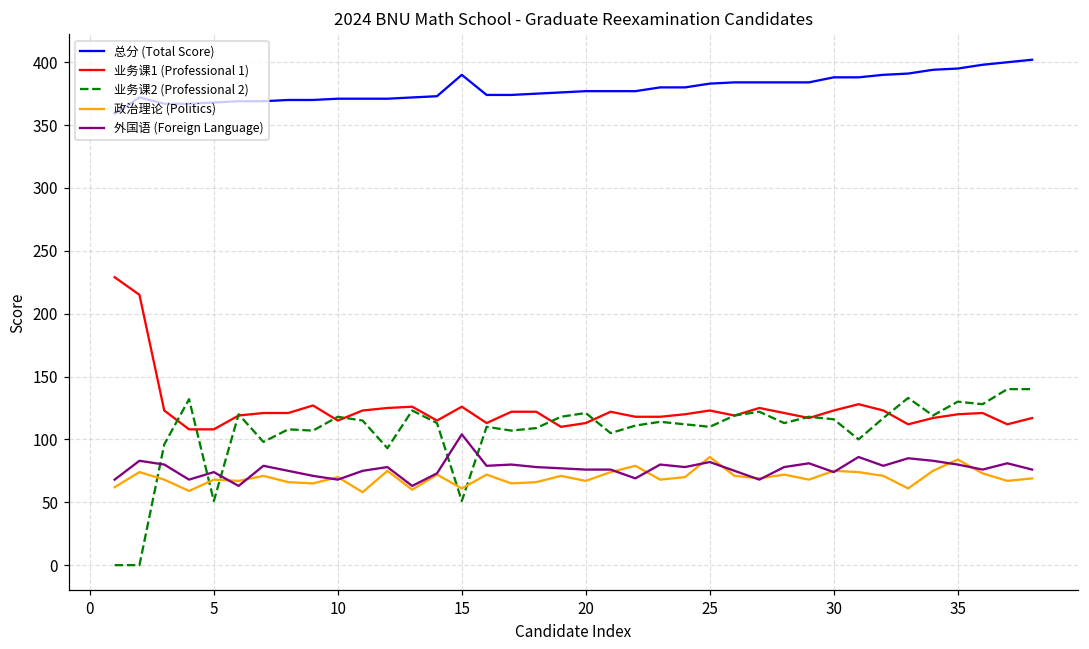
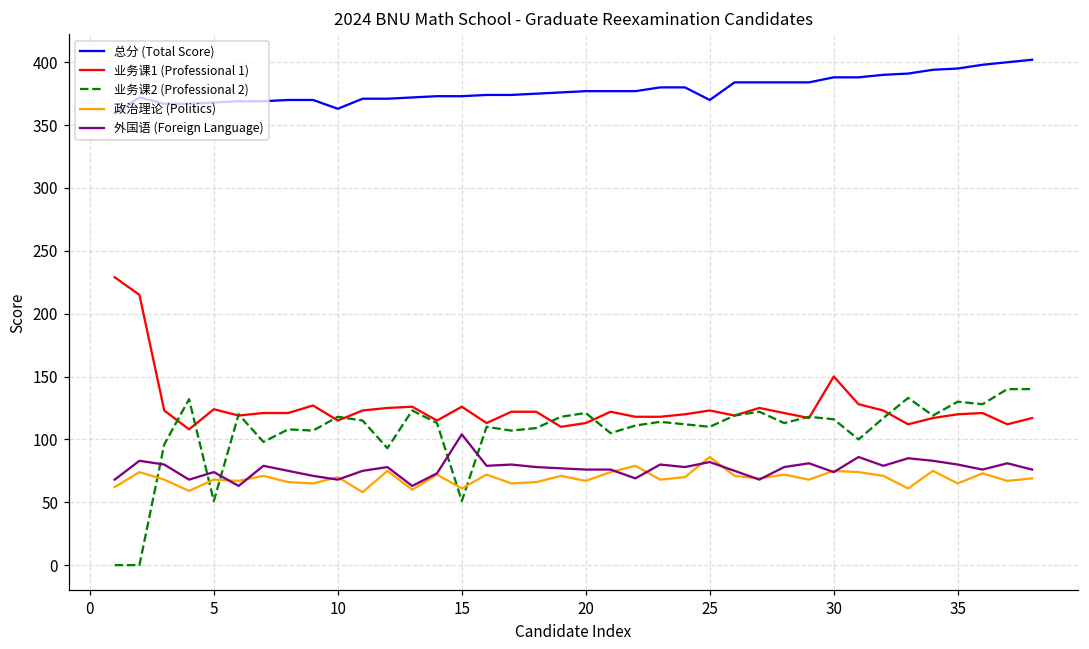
  {
    "总分 (Total Score)": {
-     "10": 371,
-     "15": 390,
+     "10": 363,
+     "15": 373,
      "20": 377,
-     "25": 383,
+     "25": 370,
      "30": 388,
      "35": 395
    },
    "业务课1 (Professional 1)": {
-     "5": 108,
+     "5": 124,
      "10": 115,
      "15": 126,
      "20": 113,
      "25": 123,
-     "30": 123,
+     "30": 150,
      "35": 120
    },
    "业务课2 (Professional 2)": {
      "5": 51,
      "10": 118,
      "15": 51,
      "20": 121,
      "25": 110,
      "30": 116,
      "35": 130
    },
    "政治理论 (Politics)": {
      "5": 68,
      "15": 61,
      "20": 67,
      "25": 86,
-     "35": 84
+     "35": 65
    },
    "外国语 (Foreign Language)": {
      "5": 74,
      "15": 104,
      "20": 76,
      "25": 82,
      "35": 80
    }
  }
